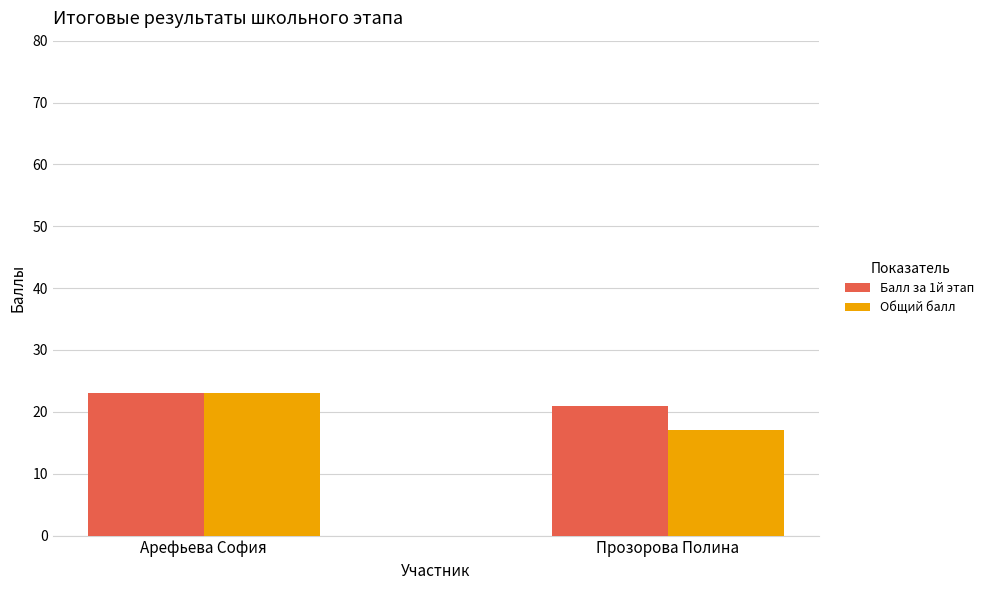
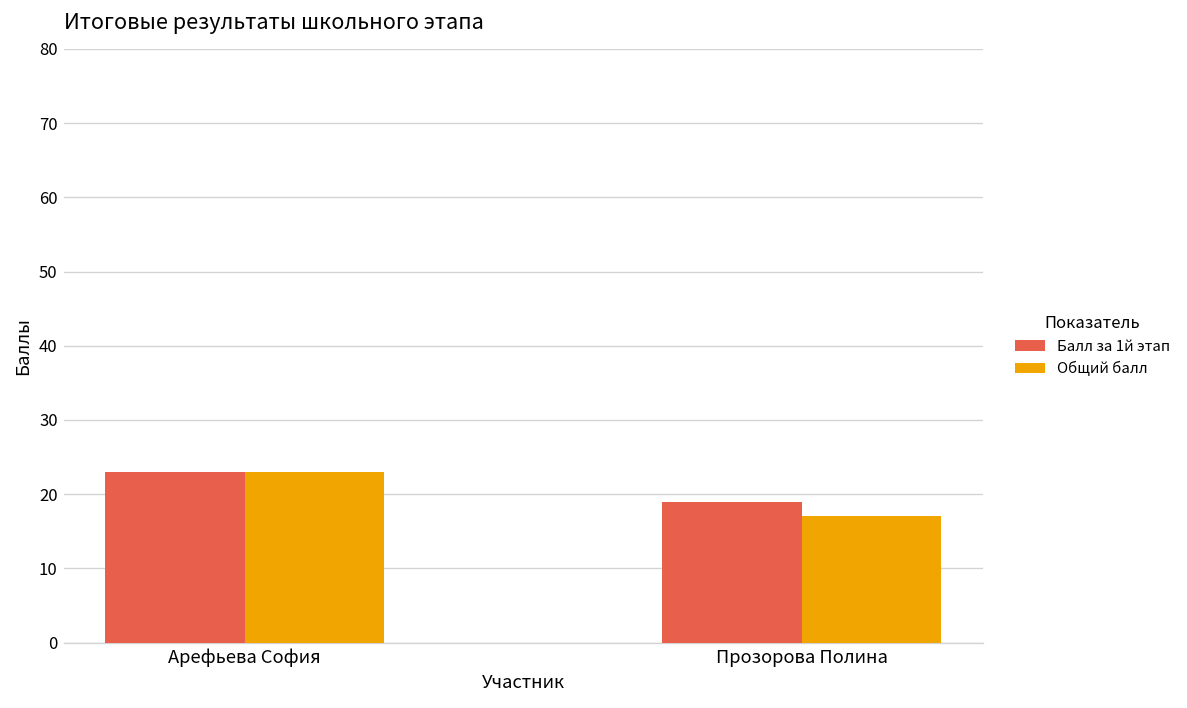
  {
    "Балл за 1й этап": {
      "Арефьева София": 23,
-     "Прозорова Полина": 21
+     "Прозорова Полина": 19
    },
    "Общий балл": {
      "Арефьева София": 23,
      "Прозорова Полина": 17
    }
  }
